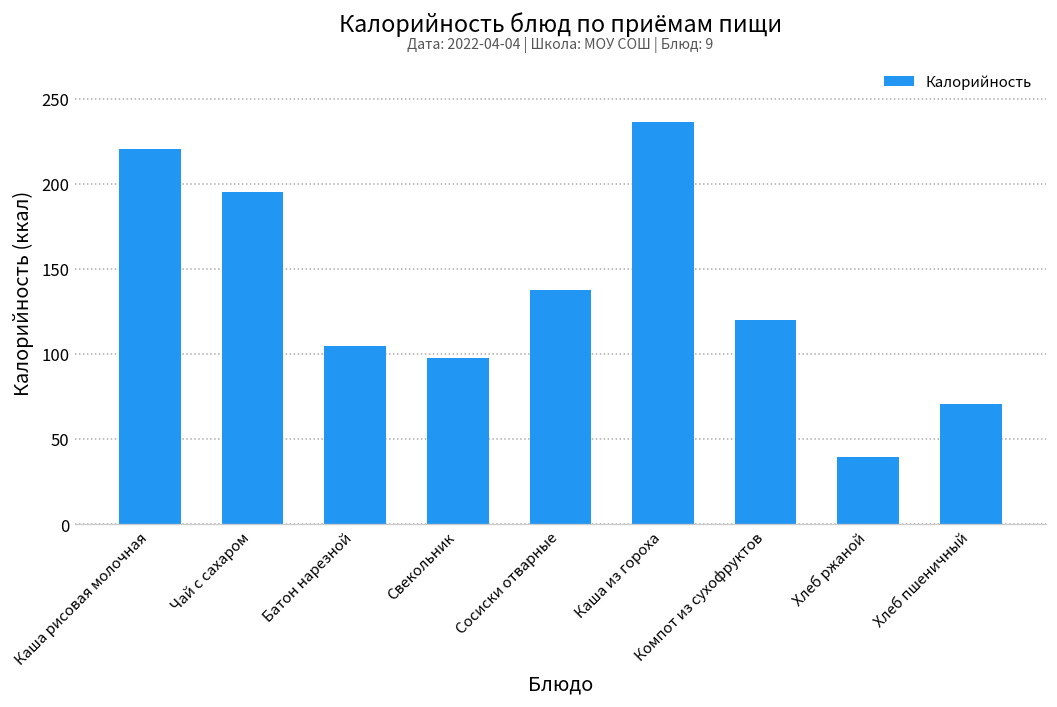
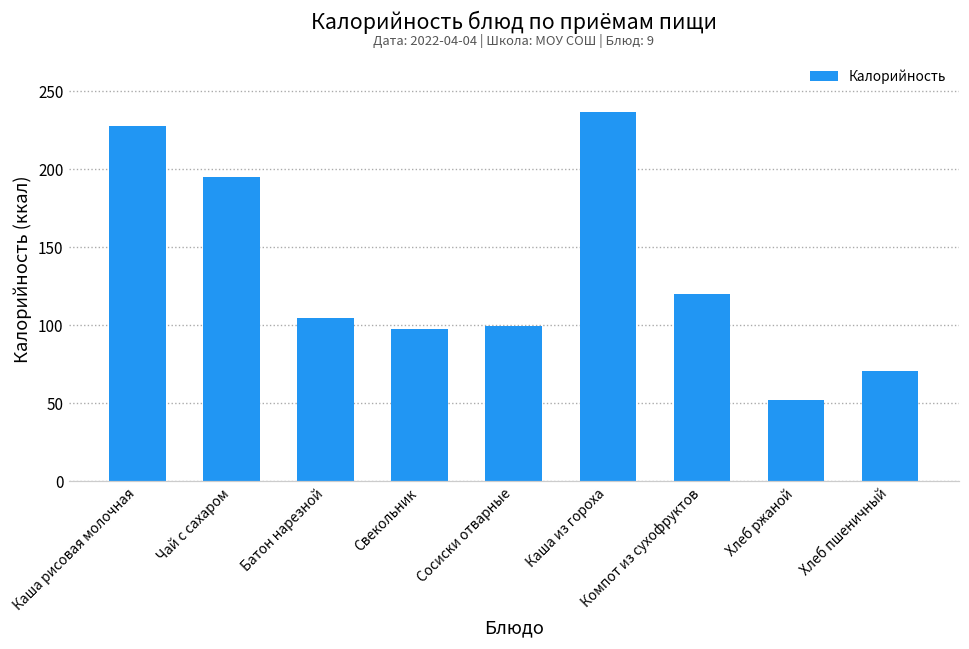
  {
-   "Каша рисовая молочная": 221,
+   "Каша рисовая молочная": 228,
    "Чай с сахаром": 195,
    "Батон нарезной": 105,
    "Свекольник": 97,
-   "Сосиски отварные": 137,
+   "Сосиски отварные": 100,
    "Каша из гороха": 236,
    "Компот из сухофруктов": 120,
-   "Хлеб ржаной": 39,
+   "Хлеб ржаной": 52,
    "Хлеб пшеничный": 71
  }
